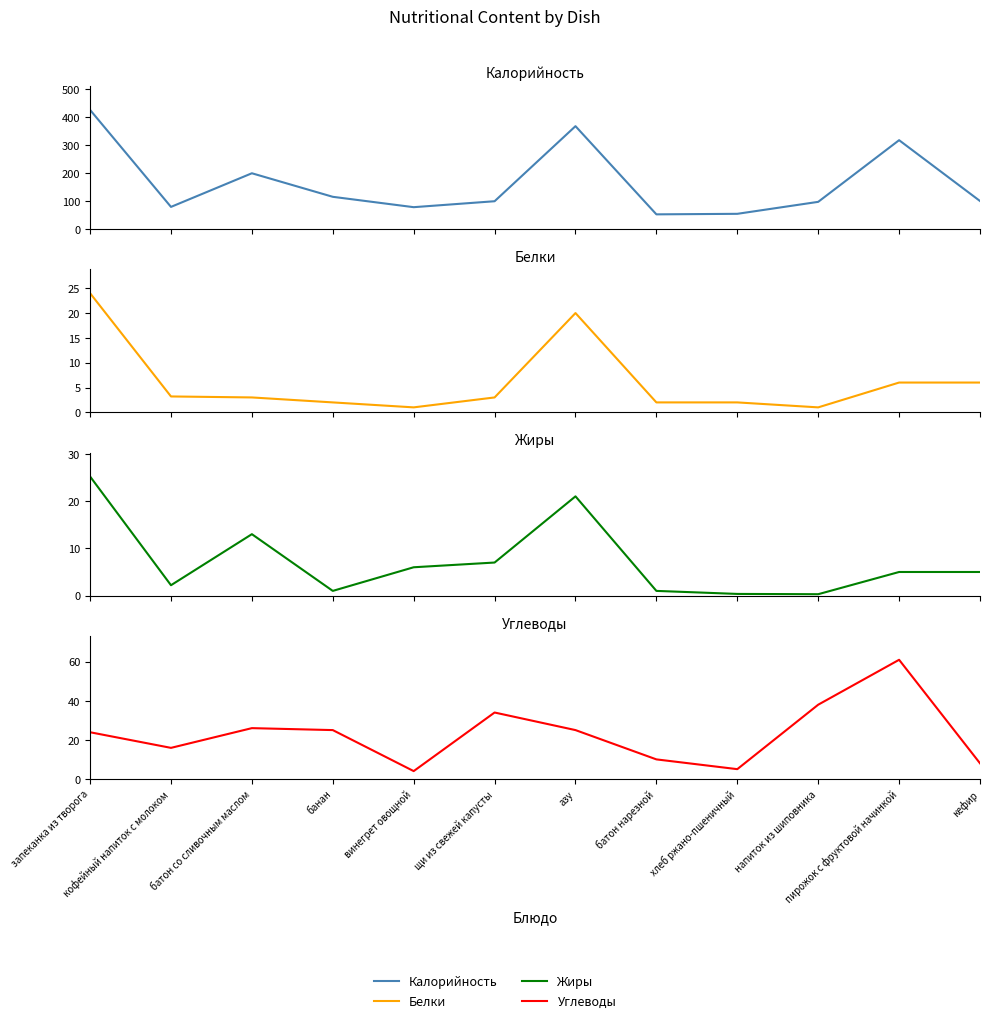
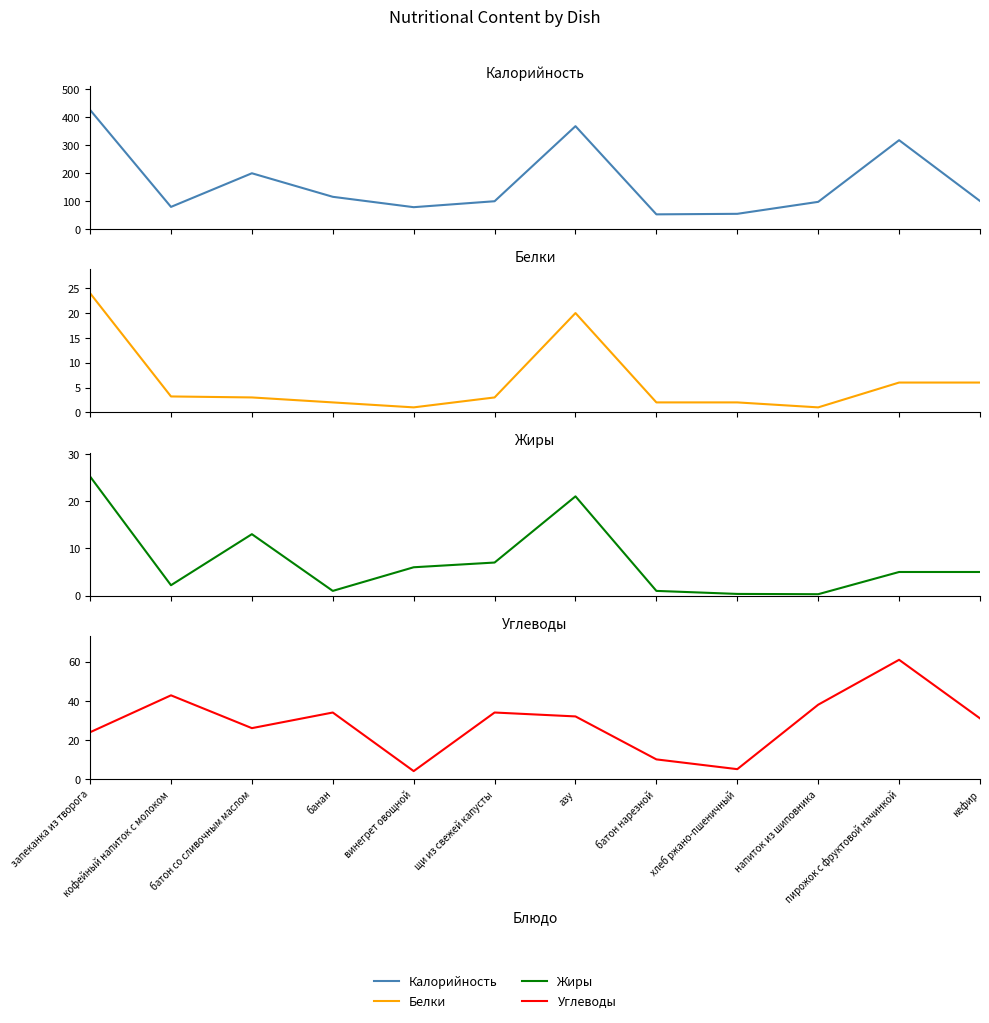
  {
    "Углеводы": {
      "запеканка из творога": 24,
-     "кофейный напиток с молоком": 16,
+     "кофейный напиток с молоком": 43,
      "батон со сливочным маслом": 26,
-     "банан": 25,
+     "банан": 34,
      "винегрет овощной": 4,
      "щи из свежей капусты": 34,
-     "азу": 25,
+     "азу": 32,
      "батон нарезной": 10,
      "хлеб ржано-пшеничный": 5,
      "напиток из шиповника": 38,
      "пирожок с фруктовой начинкой": 61,
-     "кефир": 8
+     "кефир": 31
    }
  }
